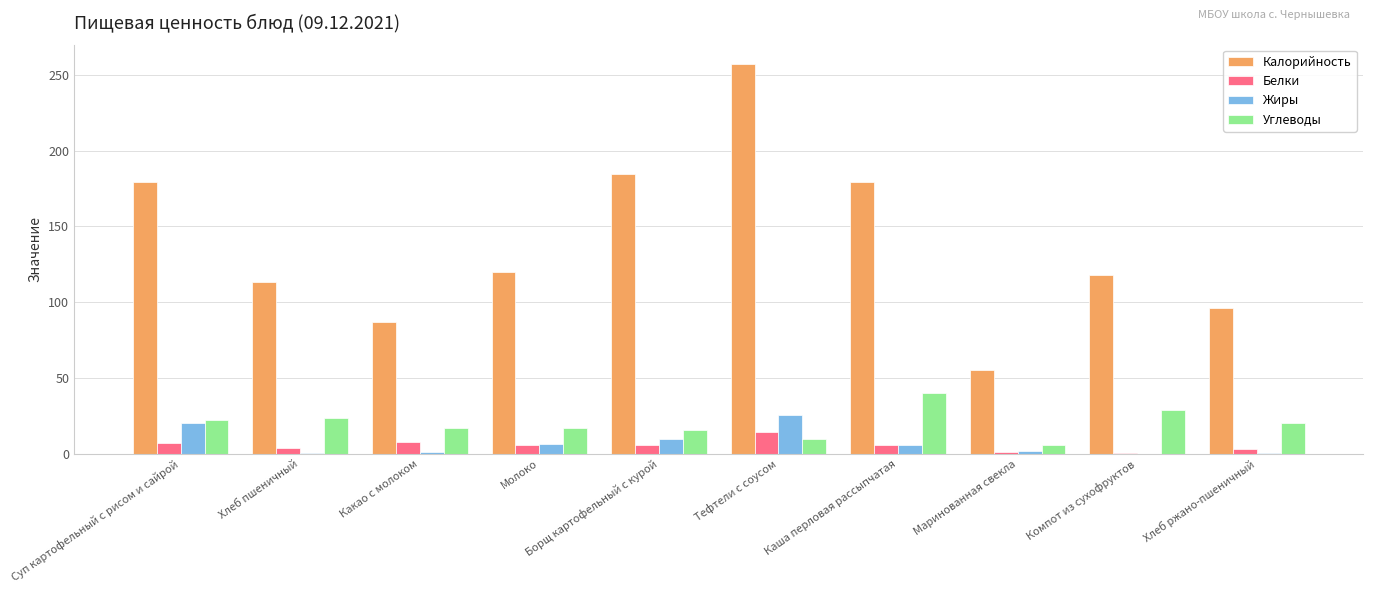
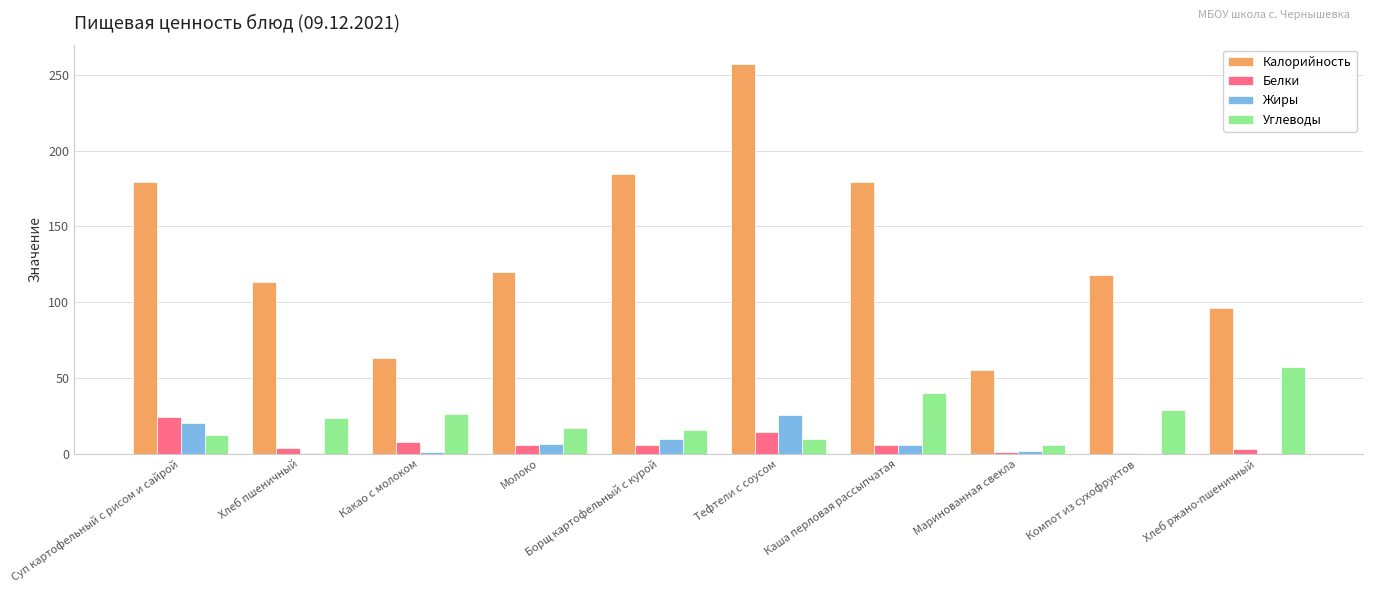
  {
    "Калорийность": {
      "Суп картофельный с рисом и сайрой": 179,
      "Хлеб пшеничный": 114,
-     "Какао с молоком": 87,
+     "Какао с молоком": 63,
      "Молоко": 120,
      "Борщ картофельный с курой": 185,
      "Тефтели с соусом": 257,
      "Каша перловая рассыпчатая": 180,
      "Маринованная свекла": 56,
      "Компот из сухофруктов": 118,
      "Хлеб ржано-пшеничный": 97
    },
    "Белки": {
-     "Суп картофельный с рисом и сайрой": 8,
+     "Суп картофельный с рисом и сайрой": 24,
      "Хлеб пшеничный": 4,
      "Какао с молоком": 8,
      "Молоко": 6,
      "Борщ картофельный с курой": 6,
      "Тефтели с соусом": 15,
      "Каша перловая рассыпчатая": 6,
      "Хлеб ржано-пшеничный": 4
    },
    "Жиры": {
      "Суп картофельный с рисом и сайрой": 21,
      "Молоко": 6,
      "Борщ картофельный с курой": 10,
      "Тефтели с соусом": 26,
      "Каша перловая рассыпчатая": 6,
      "Маринованная свекла": 2,
      "Компот из сухофруктов": 0
    },
    "Углеводы": {
-     "Суп картофельный с рисом и сайрой": 22,
+     "Суп картофельный с рисом и сайрой": 12,
      "Хлеб пшеничный": 24,
-     "Какао с молоком": 17,
+     "Какао с молоком": 26,
      "Молоко": 17,
      "Борщ картофельный с курой": 16,
      "Тефтели с соусом": 10,
      "Каша перловая рассыпчатая": 41,
      "Маринованная свекла": 6,
      "Компот из сухофруктов": 29,
-     "Хлеб ржано-пшеничный": 21
+     "Хлеб ржано-пшеничный": 58
    }
  }
